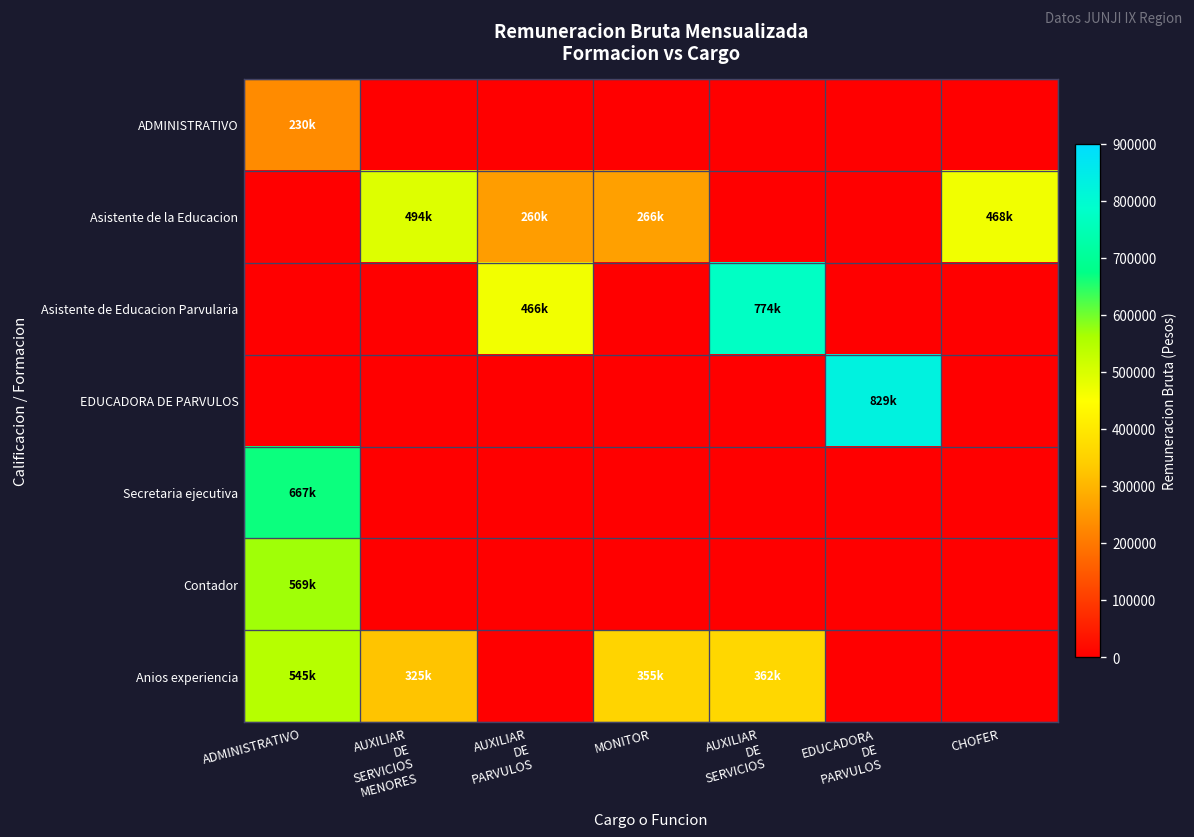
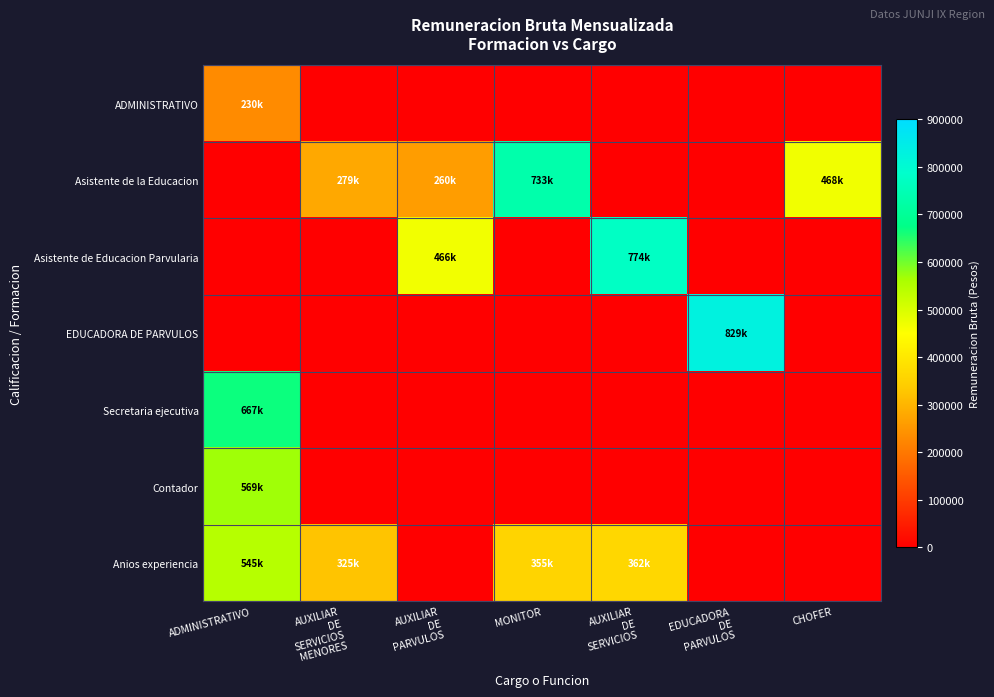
  {
    "ADMINISTRATIVO": {
      "ADMINISTRATIVO": "230k"
    },
    "Asistente de la Educacion": {
-     "AUXILIAR DE SERVICIOS MENORES": "494k",
+     "AUXILIAR DE SERVICIOS MENORES": "279k",
      "AUXILIAR DE PARVULOS": "260k",
-     "MONITOR": "266k",
+     "MONITOR": "733k",
      "CHOFER": "468k"
    },
    "Asistente de Educacion Parvularia": {
      "AUXILIAR DE PARVULOS": "466k",
      "AUXILIAR DE SERVICIOS": "774k"
    },
    "EDUCADORA DE PARVULOS": {
      "EDUCADORA DE PARVULOS": "829k"
    },
    "Secretaria ejecutiva": {
      "ADMINISTRATIVO": "667k"
    },
    "Contador": {
      "ADMINISTRATIVO": "569k"
    },
    "Anios experiencia": {
      "ADMINISTRATIVO": "545k",
      "AUXILIAR DE SERVICIOS MENORES": "325k",
      "MONITOR": "355k",
      "AUXILIAR DE SERVICIOS": "362k"
    }
  }
